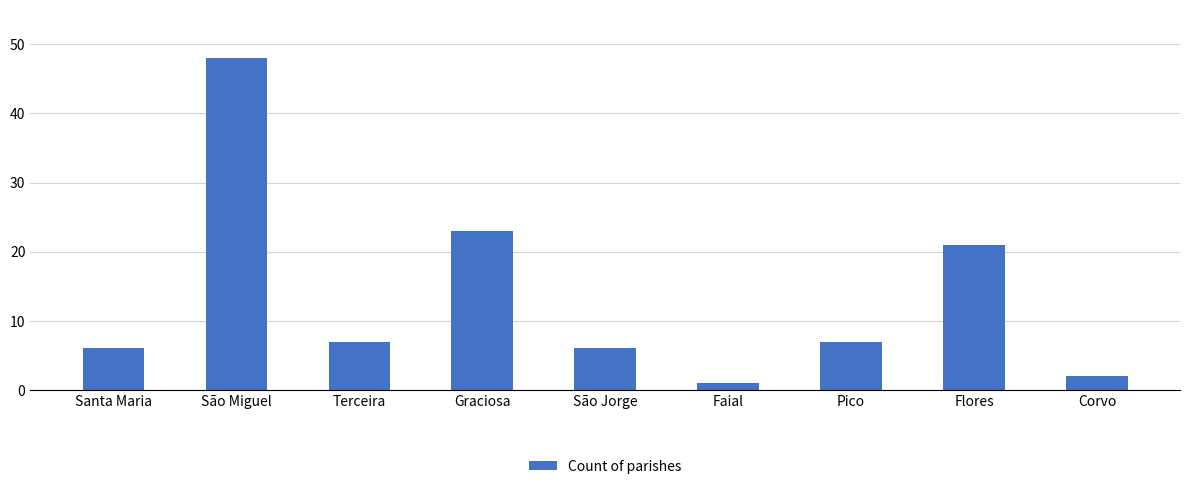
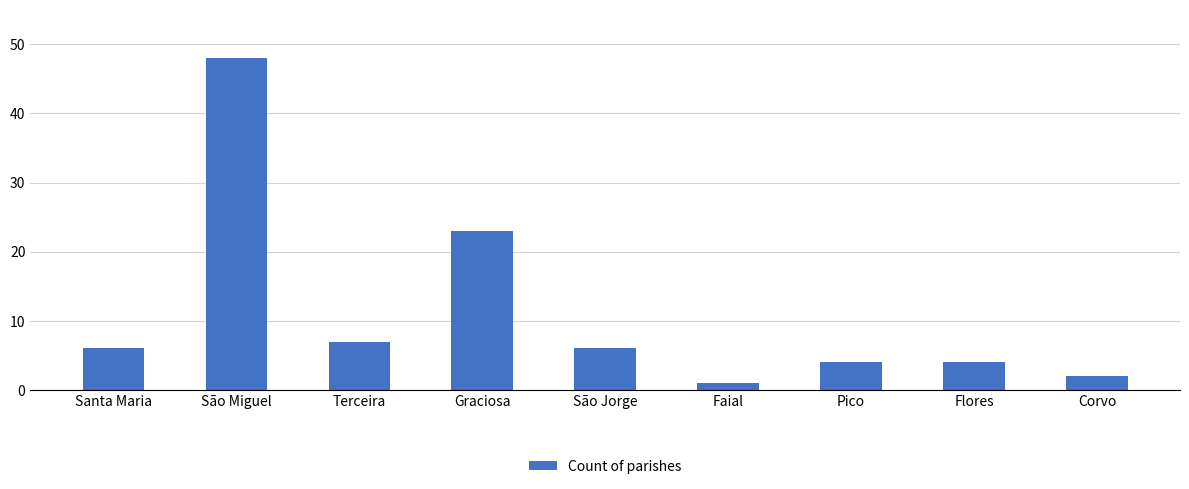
  {
    "Santa Maria": 6,
    "São Miguel": 48,
    "Terceira": 7,
    "Graciosa": 23,
    "São Jorge": 6,
    "Faial": 1,
-   "Pico": 7,
-   "Flores": 21,
+   "Pico": 4,
+   "Flores": 4,
    "Corvo": 2
  }
